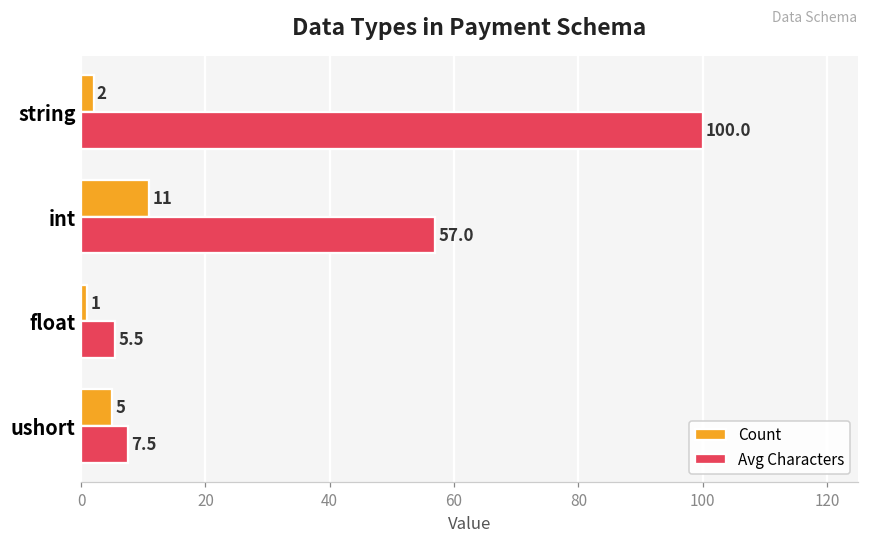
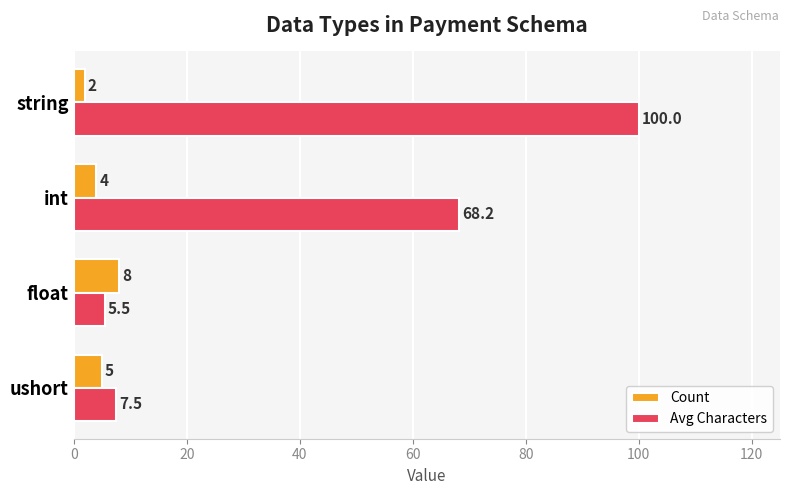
  {
    "Count": {
      "string": 2,
-     "int": 11,
-     "float": 1,
+     "int": 4,
+     "float": 8,
      "ushort": 5
    },
    "Avg Characters": {
      "string": 100.0,
-     "int": 57.0,
+     "int": 68.2,
      "float": 5.5,
      "ushort": 7.5
    }
  }
